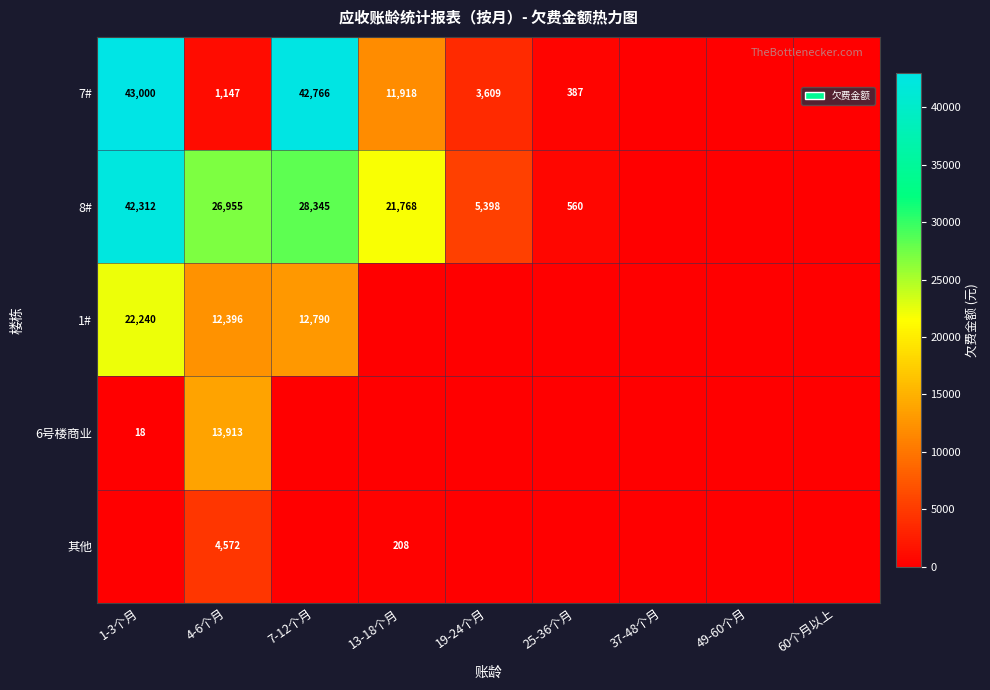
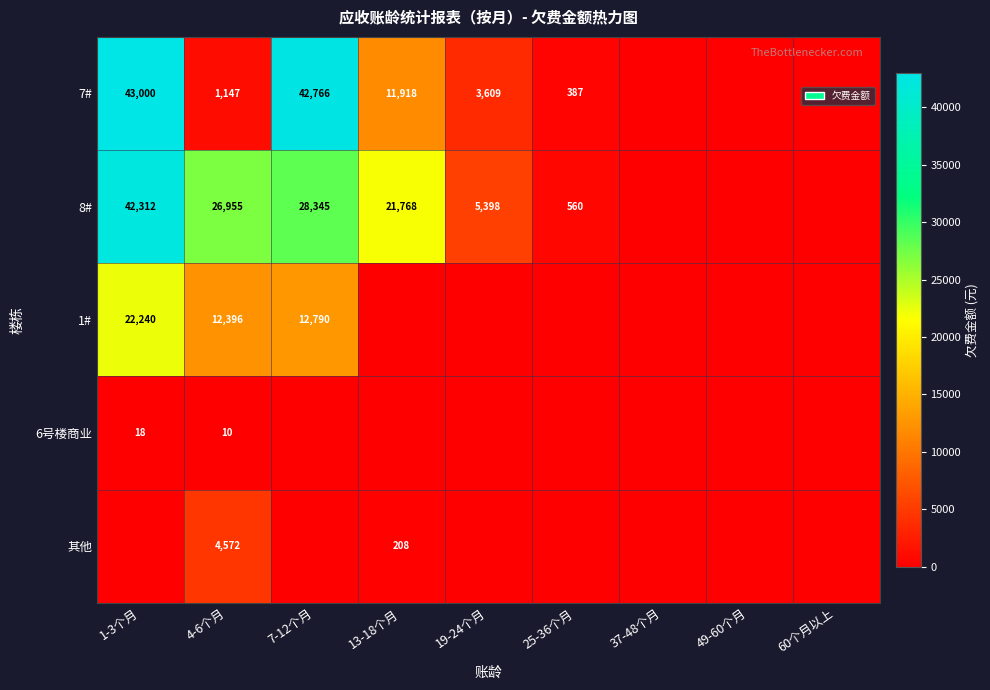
  {
    "7#": {
      "1-3个月": "43,000",
      "4-6个月": "1,147",
      "7-12个月": "42,766",
      "13-18个月": "11,918",
      "19-24个月": "3,609",
      "25-36个月": "387"
    },
    "8#": {
      "1-3个月": "42,312",
      "4-6个月": "26,955",
      "7-12个月": "28,345",
      "13-18个月": "21,768",
      "19-24个月": "5,398",
      "25-36个月": "560"
    },
    "1#": {
      "1-3个月": "22,240",
      "4-6个月": "12,396",
      "7-12个月": "12,790"
    },
    "6号楼商业": {
      "1-3个月": "18",
-     "4-6个月": "13,913"
+     "4-6个月": "10"
    },
    "其他": {
      "4-6个月": "4,572",
      "13-18个月": "208"
    }
  }
